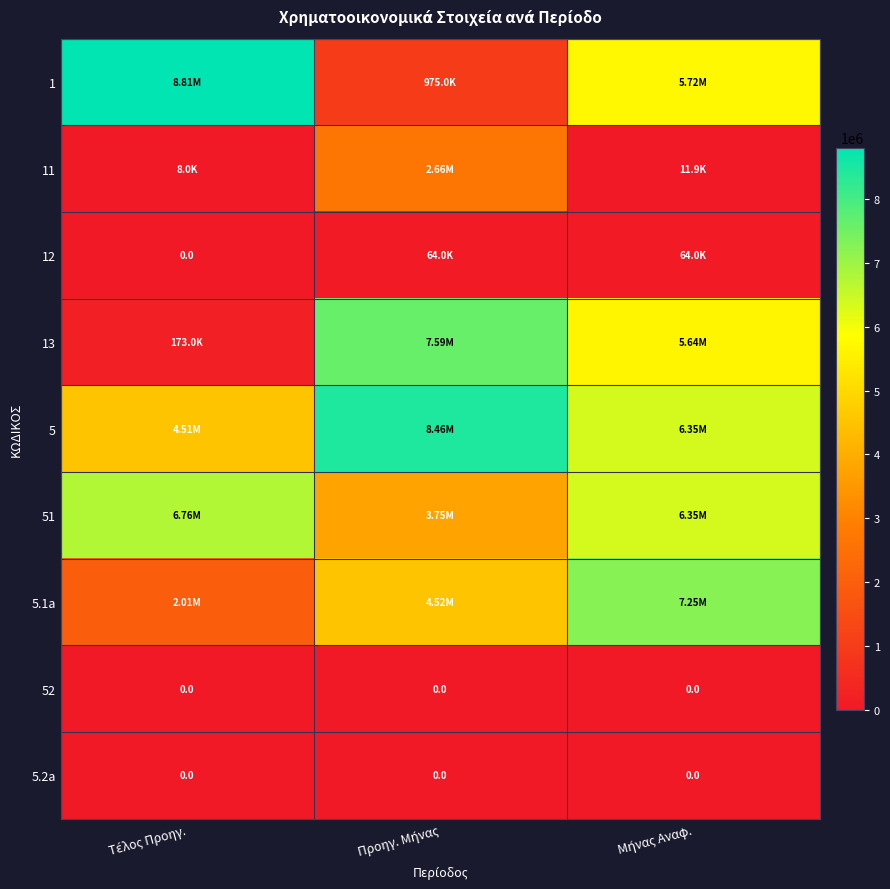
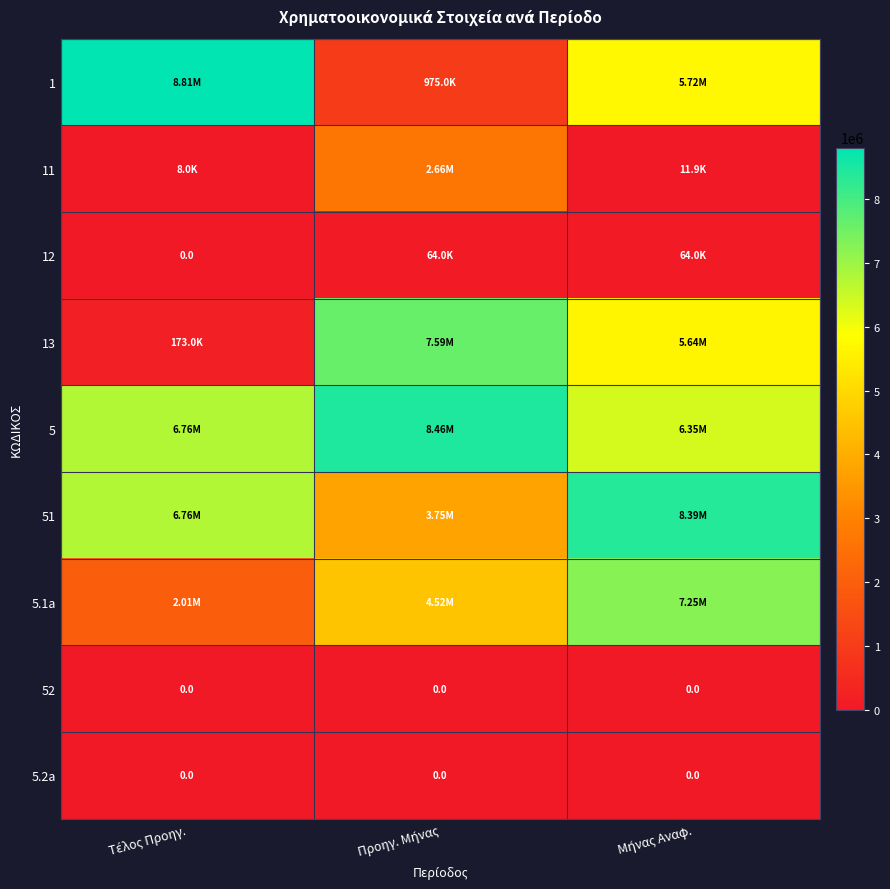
  {
    "1": {
      "Τέλος Προηγ.": "8.81M",
      "Προηγ. Μήνας": "975.0K",
      "Μήνας Αναφ.": "5.72M"
    },
    "11": {
      "Τέλος Προηγ.": "8.0K",
      "Προηγ. Μήνας": "2.66M",
      "Μήνας Αναφ.": "11.9K"
    },
    "12": {
      "Τέλος Προηγ.": "0.0",
      "Προηγ. Μήνας": "64.0K",
      "Μήνας Αναφ.": "64.0K"
    },
    "13": {
      "Τέλος Προηγ.": "173.0K",
      "Προηγ. Μήνας": "7.59M",
      "Μήνας Αναφ.": "5.64M"
    },
    "5": {
-     "Τέλος Προηγ.": "4.51M",
+     "Τέλος Προηγ.": "6.76M",
      "Προηγ. Μήνας": "8.46M",
      "Μήνας Αναφ.": "6.35M"
    },
    "51": {
      "Τέλος Προηγ.": "6.76M",
      "Προηγ. Μήνας": "3.75M",
-     "Μήνας Αναφ.": "6.35M"
+     "Μήνας Αναφ.": "8.39M"
    },
    "5.1a": {
      "Τέλος Προηγ.": "2.01M",
      "Προηγ. Μήνας": "4.52M",
      "Μήνας Αναφ.": "7.25M"
    },
    "52": {
      "Τέλος Προηγ.": "0.0",
      "Προηγ. Μήνας": "0.0",
      "Μήνας Αναφ.": "0.0"
    },
    "5.2a": {
      "Τέλος Προηγ.": "0.0",
      "Προηγ. Μήνας": "0.0",
      "Μήνας Αναφ.": "0.0"
    }
  }
